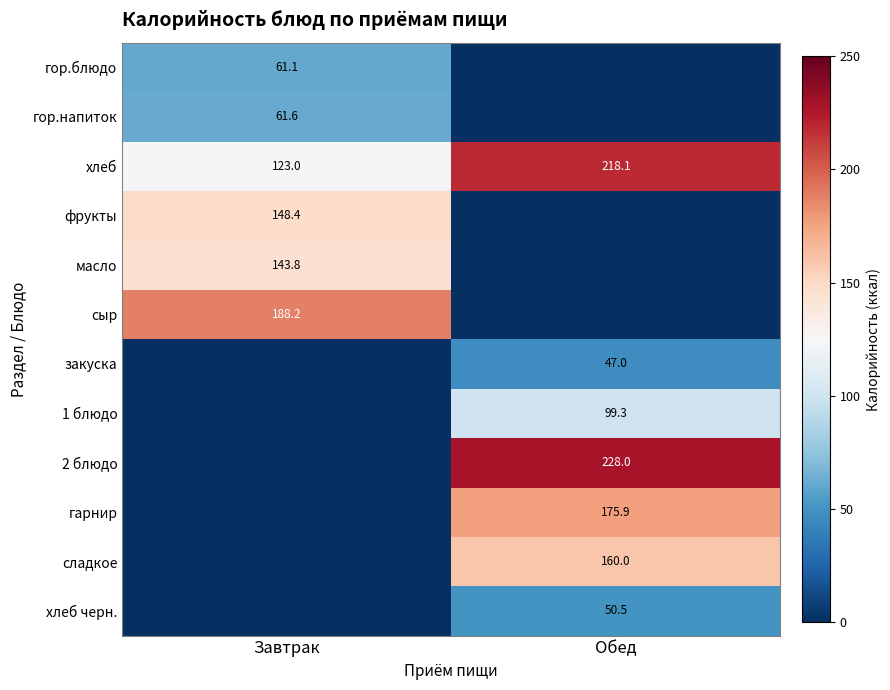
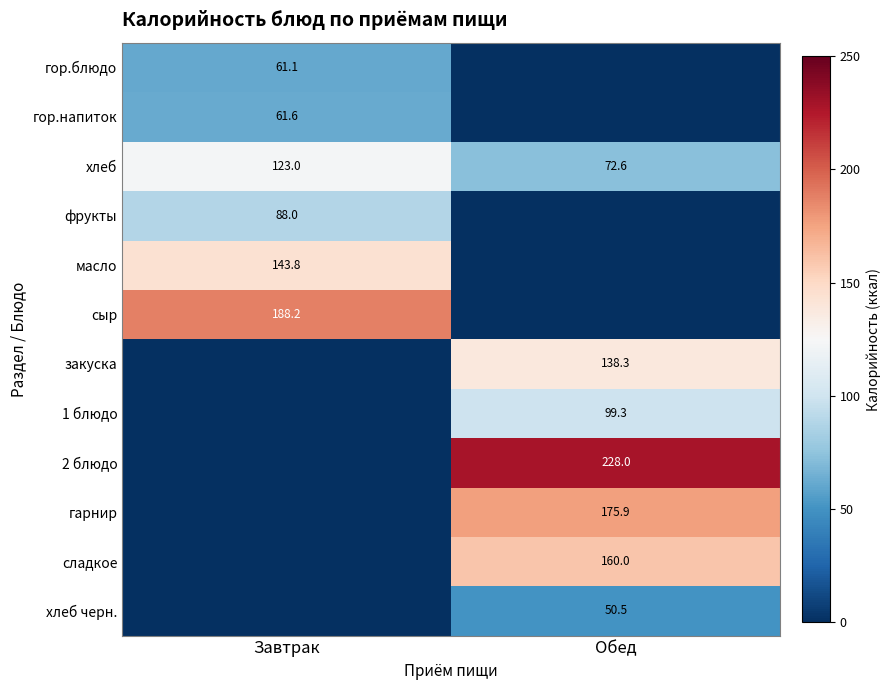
  {
    "гор.блюдо": {
      "Завтрак": 61.1
    },
    "гор.напиток": {
      "Завтрак": 61.6
    },
    "хлеб": {
      "Завтрак": 123.0,
-     "Обед": 218.1
+     "Обед": 72.6
    },
    "фрукты": {
-     "Завтрак": 148.4
+     "Завтрак": 88.0
    },
    "масло": {
      "Завтрак": 143.8
    },
    "сыр": {
      "Завтрак": 188.2
    },
    "закуска": {
-     "Обед": 47.0
+     "Обед": 138.3
    },
    "1 блюдо": {
      "Обед": 99.3
    },
    "2 блюдо": {
      "Обед": 228.0
    },
    "гарнир": {
      "Обед": 175.9
    },
    "сладкое": {
      "Обед": 160.0
    },
    "хлеб черн.": {
      "Обед": 50.5
    }
  }
